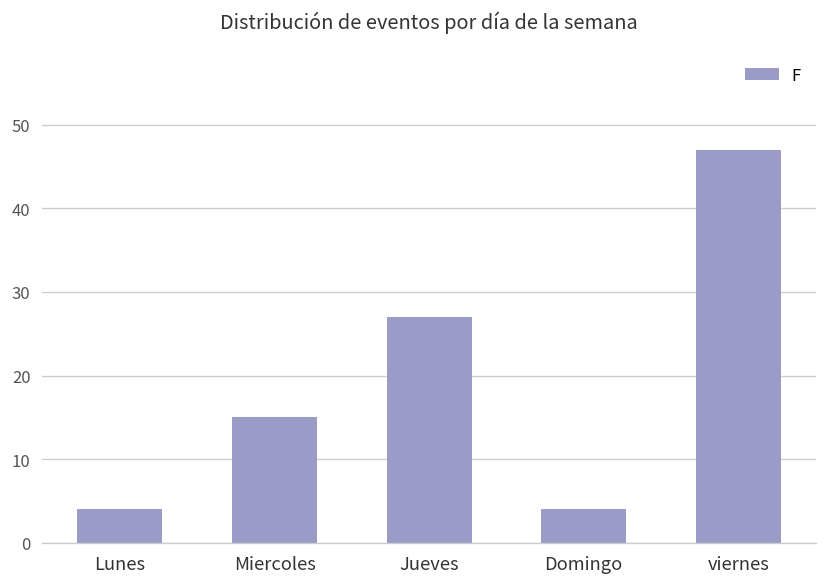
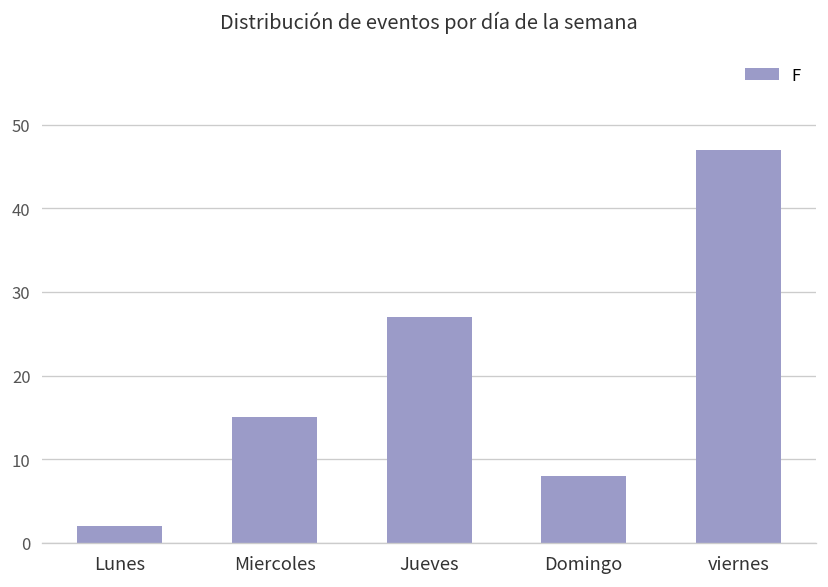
  {
-   "Lunes": 4,
+   "Lunes": 2,
    "Miercoles": 15,
    "Jueves": 27,
-   "Domingo": 4,
+   "Domingo": 8,
    "viernes": 47
  }
